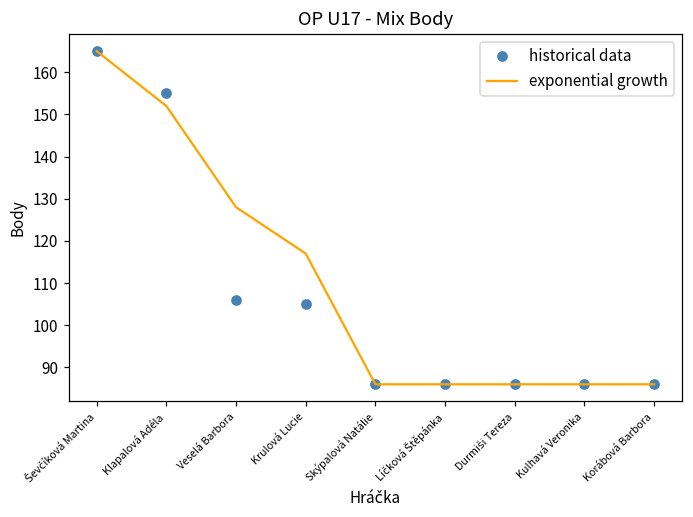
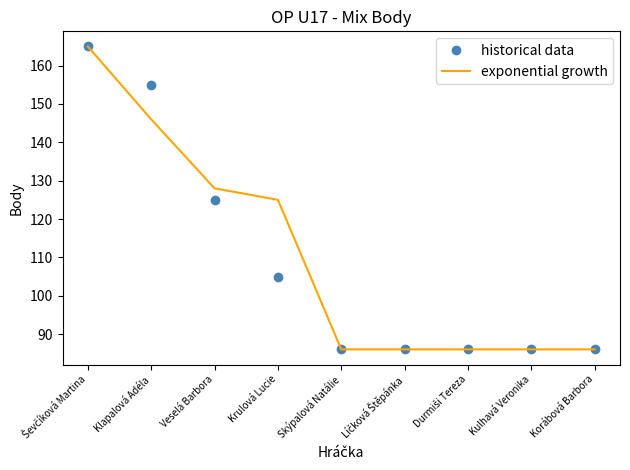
  {
    "historical data": {
      "Klapalová Adéla": 155,
-     "Veselá Barbora": 106,
+     "Veselá Barbora": 125,
      "Krulová Lucie": 105
    },
    "exponential growth": {
-     "Klapalová Adéla": 152,
+     "Klapalová Adéla": 146,
      "Veselá Barbora": 128,
-     "Krulová Lucie": 117
+     "Krulová Lucie": 125
    }
  }
